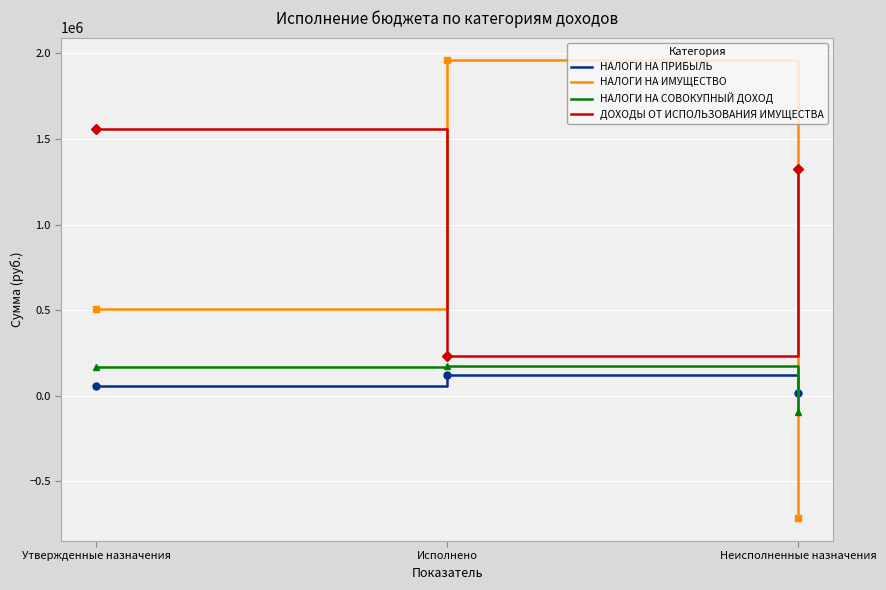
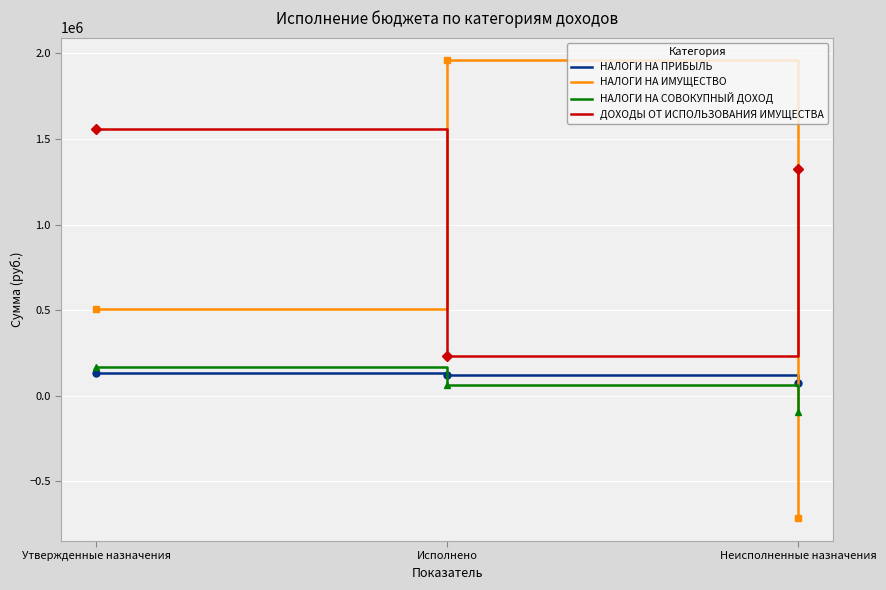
  {
    "НАЛОГИ НА ПРИБЫЛЬ": {
-     "Утвержденные назначения": 60000,
+     "Утвержденные назначения": 130000,
      "Исполнено": 120000,
-     "Неисполненные назначения": 10000
+     "Неисполненные назначения": 70000
    },
    "НАЛОГИ НА ИМУЩЕСТВО": {
      "Утвержденные назначения": 510000,
      "Исполнено": 1960000,
      "Неисполненные назначения": -710000
    },
    "НАЛОГИ НА СОВОКУПНЫЙ ДОХОД": {
      "Утвержденные назначения": 170000,
-     "Исполнено": 170000,
+     "Исполнено": 60000,
      "Неисполненные назначения": -90000
    },
    "ДОХОДЫ ОТ ИСПОЛЬЗОВАНИЯ ИМУЩЕСТВА": {
      "Утвержденные назначения": 1560000,
      "Исполнено": 230000,
      "Неисполненные назначения": 1330000
    }
  }
